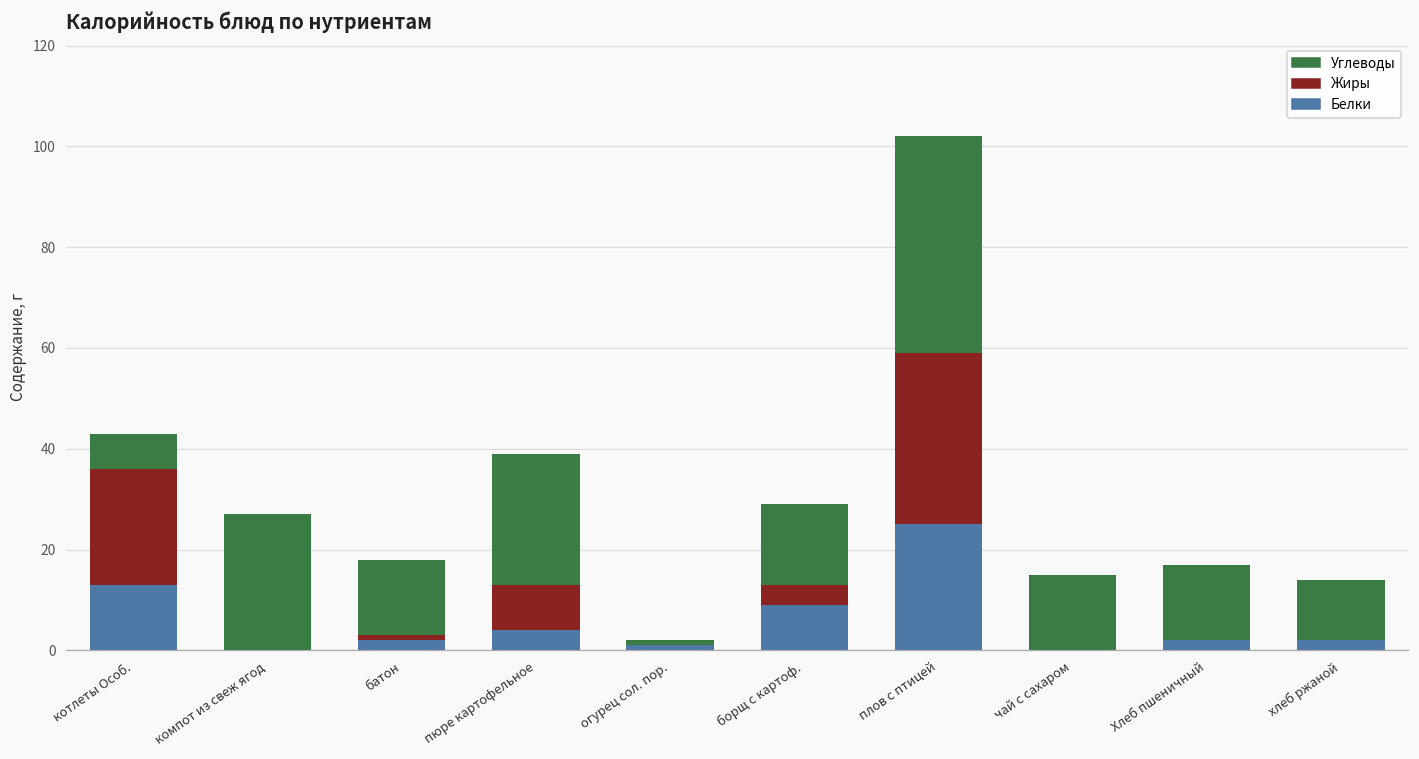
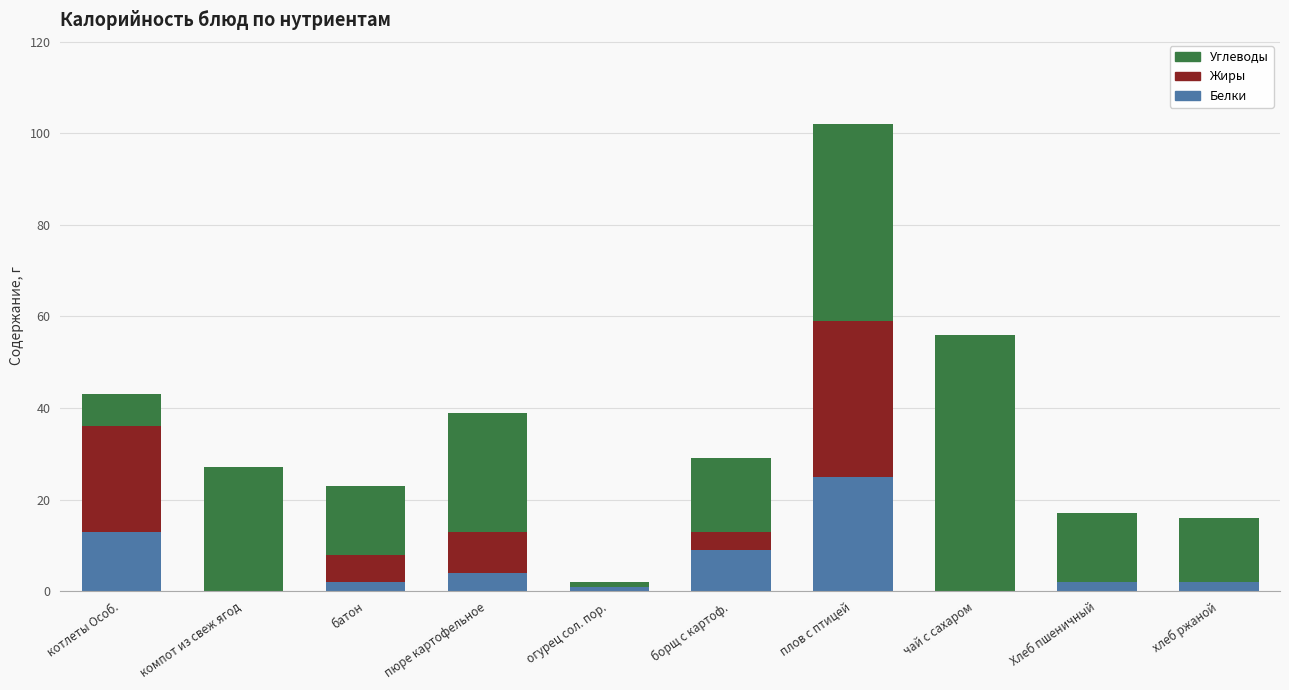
  {
    "Белки": {
      "котлеты Особ.": 13,
      "компот из свеж ягод": 0,
      "батон": 2,
      "пюре картофельное": 4,
      "огурец сол. пор.": 1,
      "борщ с картоф.": 9,
      "плов с птицей": 25,
      "чай с сахаром": 0,
      "Хлеб пшеничный": 2,
      "хлеб ржаной": 2
    },
    "Жиры": {
      "котлеты Особ.": 23,
      "компот из свеж ягод": 0,
-     "батон": 1,
+     "батон": 6,
      "пюре картофельное": 9,
      "огурец сол. пор.": 0,
      "борщ с картоф.": 4,
      "плов с птицей": 34,
      "чай с сахаром": 0,
      "Хлеб пшеничный": 0,
      "хлеб ржаной": 0
    },
    "Углеводы": {
      "котлеты Особ.": 7,
      "компот из свеж ягод": 27,
      "батон": 15,
      "пюре картофельное": 26,
      "огурец сол. пор.": 1,
      "борщ с картоф.": 16,
      "плов с птицей": 43,
-     "чай с сахаром": 15,
+     "чай с сахаром": 56,
      "Хлеб пшеничный": 15,
-     "хлеб ржаной": 12
+     "хлеб ржаной": 14
    }
  }
